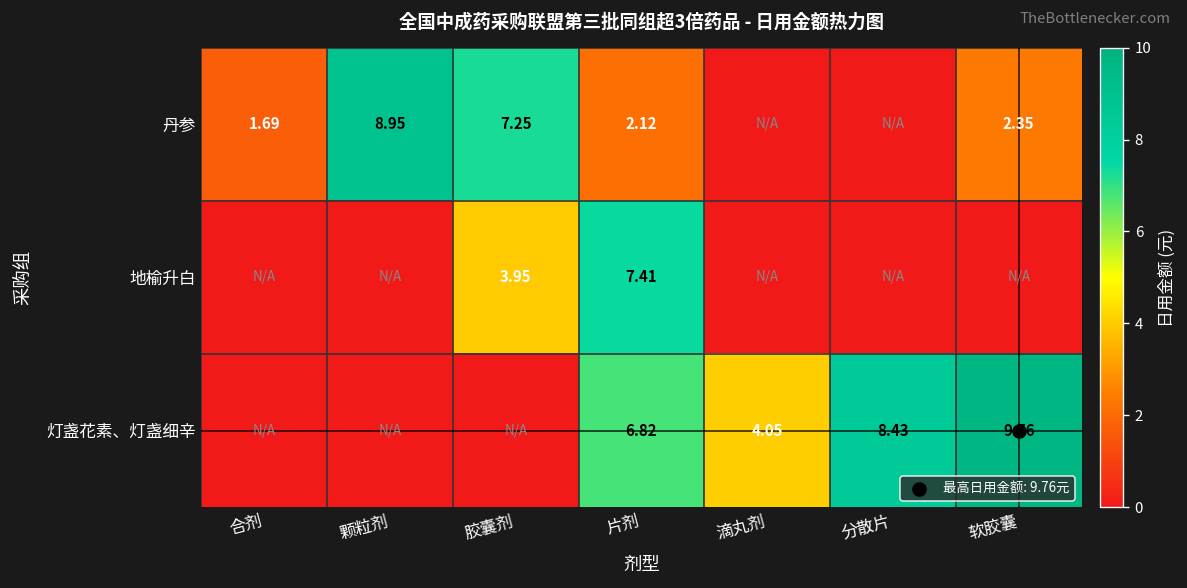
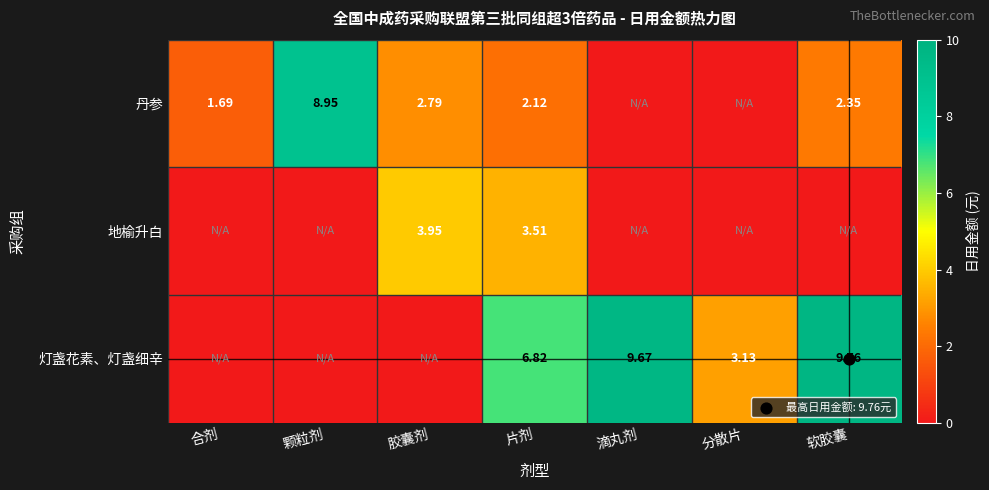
  {
    "丹参": {
      "合剂": 1.69,
      "颗粒剂": 8.95,
-     "胶囊剂": 7.25,
+     "胶囊剂": 2.79,
      "片剂": 2.12,
      "软胶囊": 2.35
    },
    "地榆升白": {
      "胶囊剂": 3.95,
-     "片剂": 7.41
+     "片剂": 3.51
    },
    "灯盏花素、灯盏细辛": {
      "片剂": 6.82,
-     "滴丸剂": 4.05,
-     "分散片": 8.43
+     "滴丸剂": 9.67,
+     "分散片": 3.13
    }
  }
